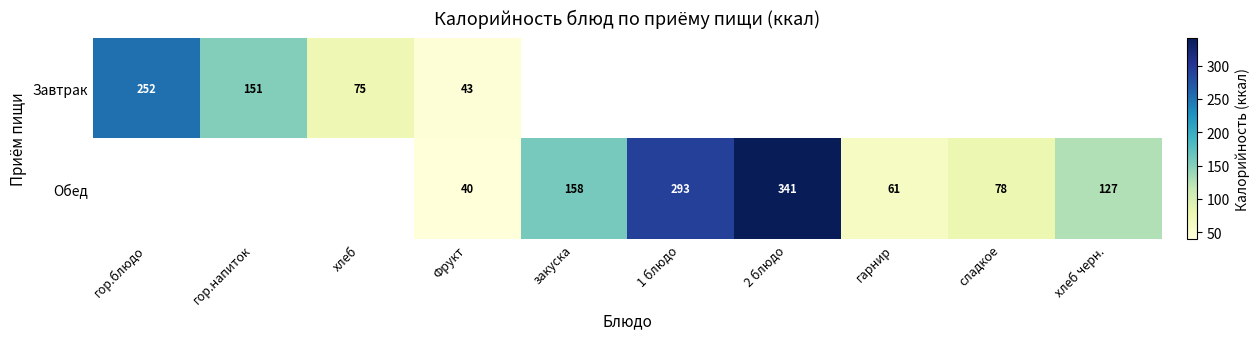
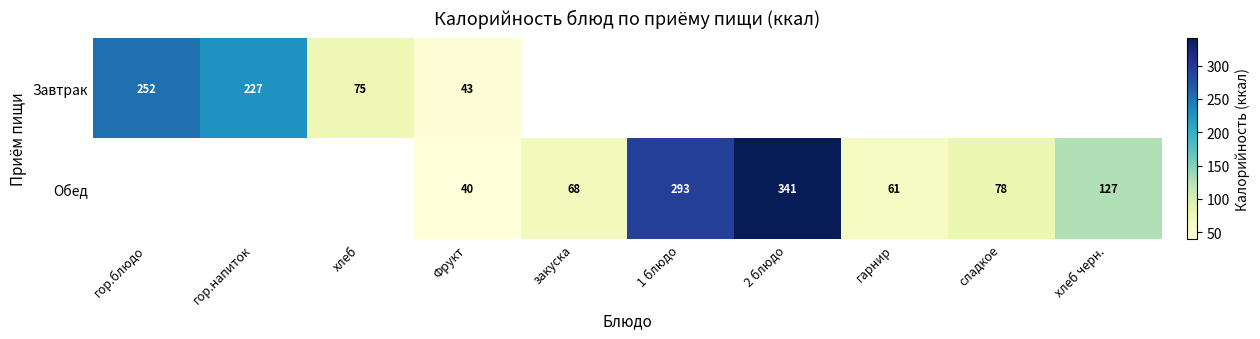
  {
    "Завтрак": {
      "гор.блюдо": 252,
-     "гор.напиток": 151,
+     "гор.напиток": 227,
      "хлеб": 75,
      "Фрукт": 43
    },
    "Обед": {
      "Фрукт": 40,
-     "закуска": 158,
+     "закуска": 68,
      "1 блюдо": 293,
      "2 блюдо": 341,
      "гарнир": 61,
      "сладкое": 78,
      "хлеб черн.": 127
    }
  }
